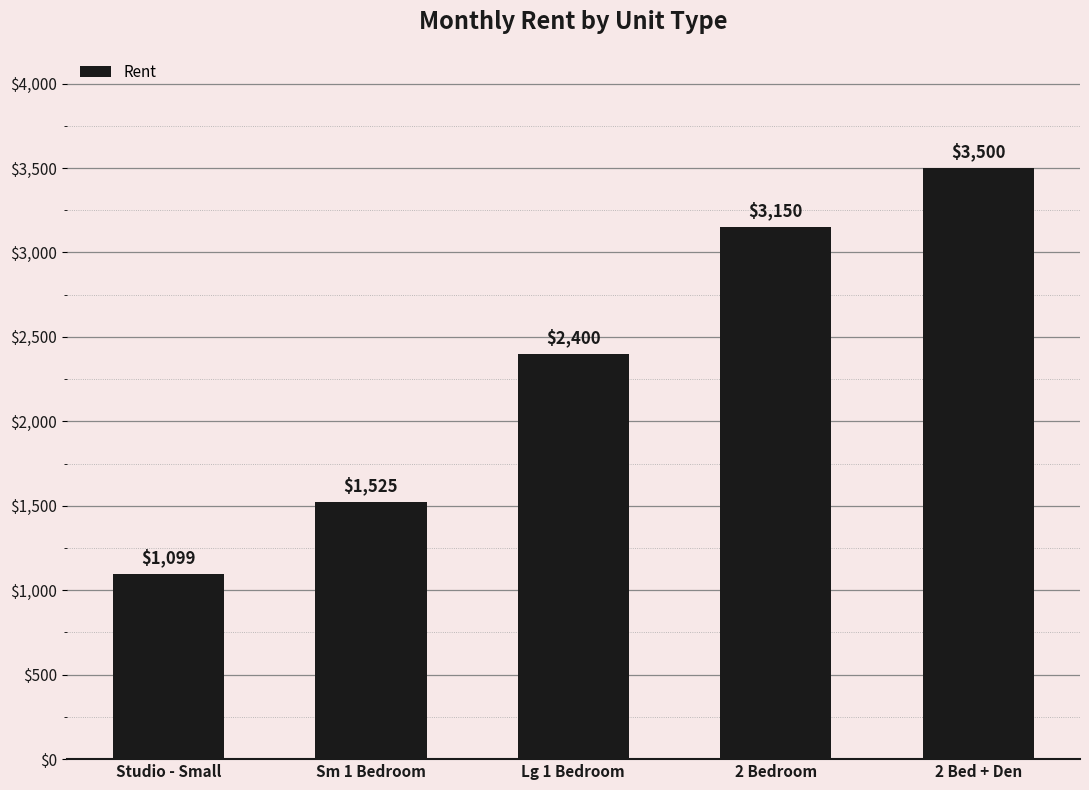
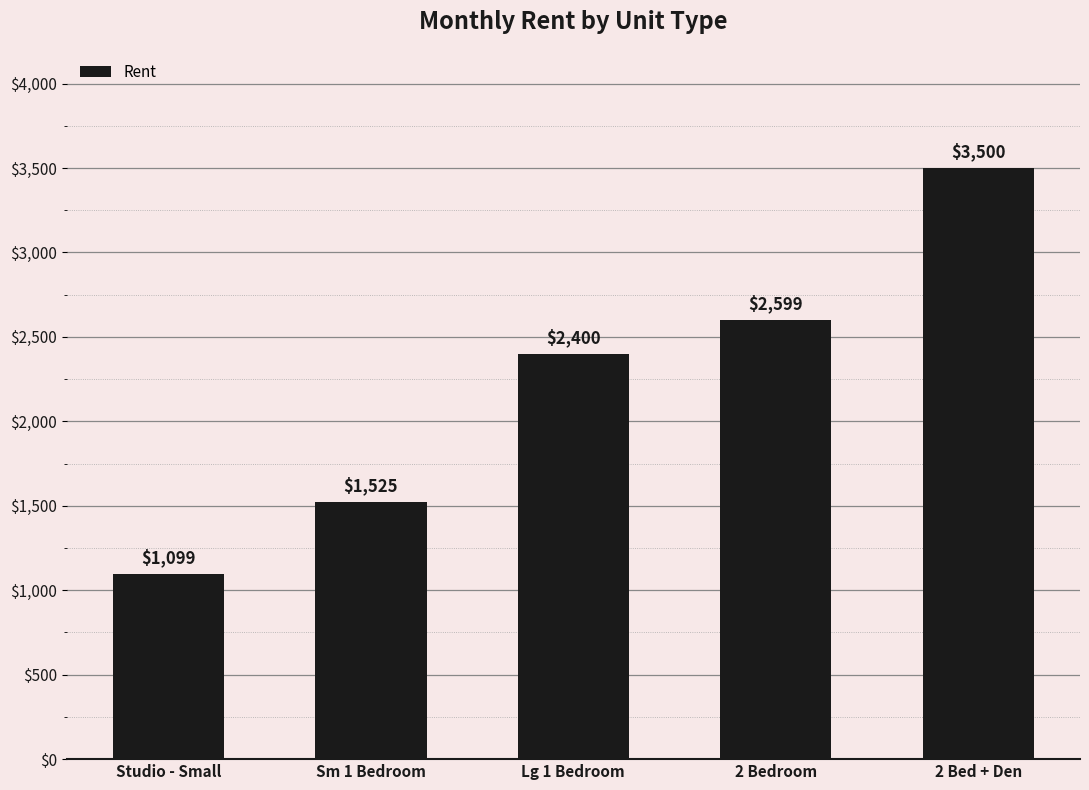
  {
    "Studio - Small": "$1,099",
    "Sm 1 Bedroom": "$1,525",
    "Lg 1 Bedroom": "$2,400",
-   "2 Bedroom": "$3,150",
+   "2 Bedroom": "$2,599",
    "2 Bed + Den": "$3,500"
  }
